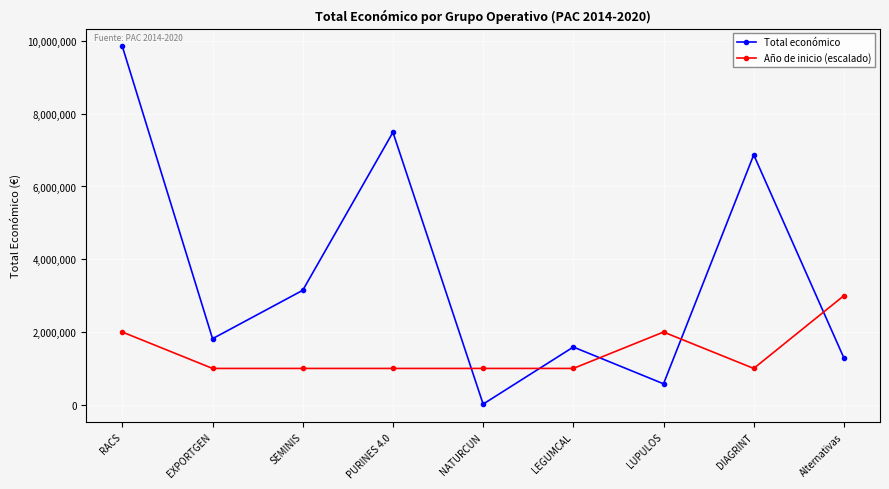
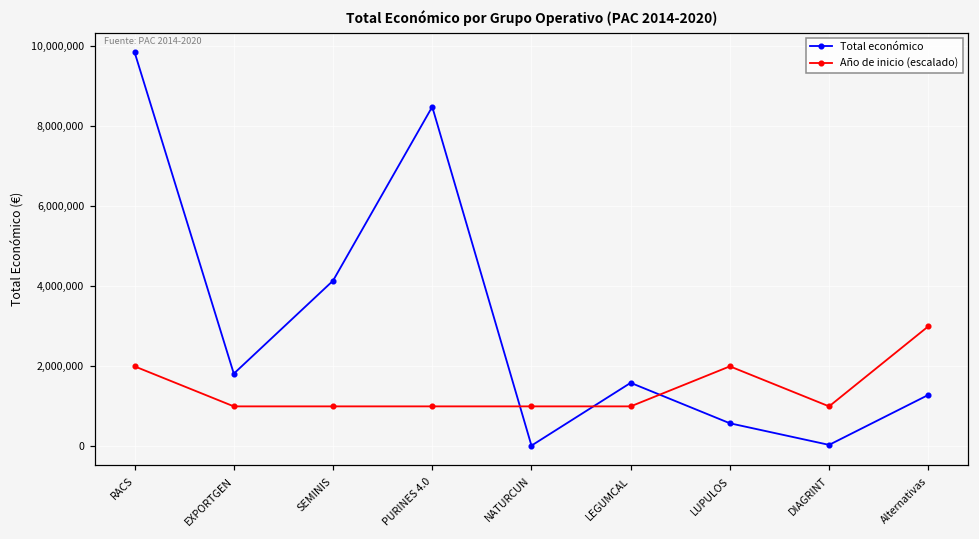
  {
    "Total económico": {
      "EXPORTGEN": "1,800,000",
-     "SEMINIS": "3,100,000",
-     "PURINES 4.0": "7,500,000",
+     "SEMINIS": "4,100,000",
+     "PURINES 4.0": "8,500,000",
      "NATURCUN": "0",
      "LEGUMCAL": "1,600,000",
      "LUPULOS": "600,000",
-     "DIAGRINT": "6,900,000",
+     "DIAGRINT": "0",
      "Alternativas": "1,300,000"
    },
    "Año de inicio (escalado)": {
      "RACS": "2,000,000",
      "EXPORTGEN": "1,000,000",
      "SEMINIS": "1,000,000",
      "PURINES 4.0": "1,000,000",
      "NATURCUN": "1,000,000",
      "LEGUMCAL": "1,000,000",
      "LUPULOS": "2,000,000",
      "DIAGRINT": "1,000,000",
      "Alternativas": "3,000,000"
    }
  }
